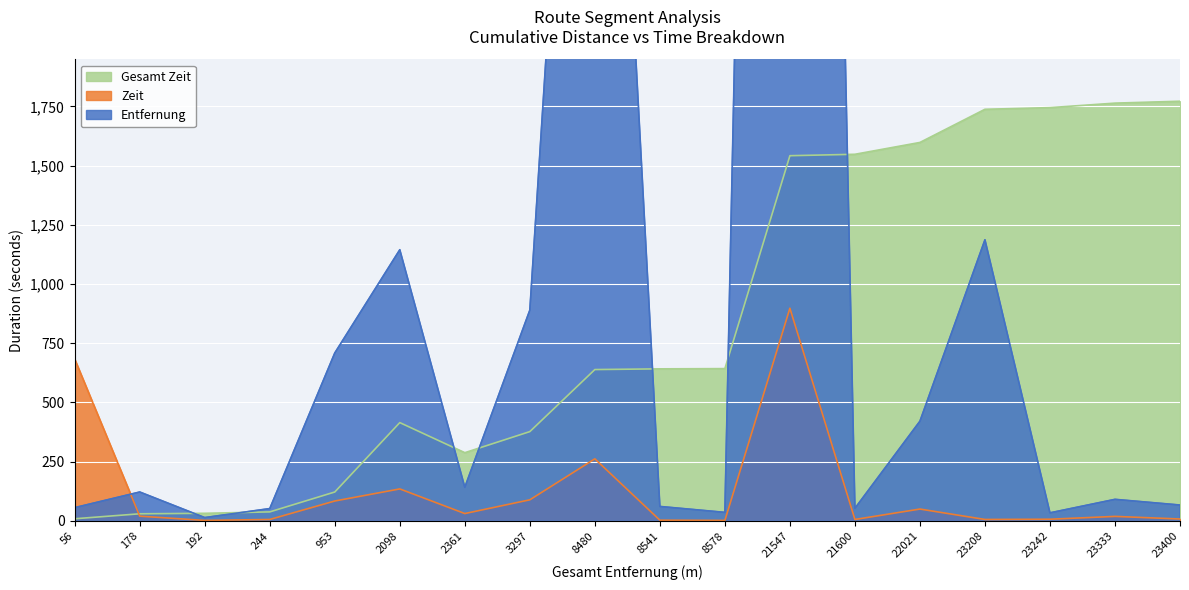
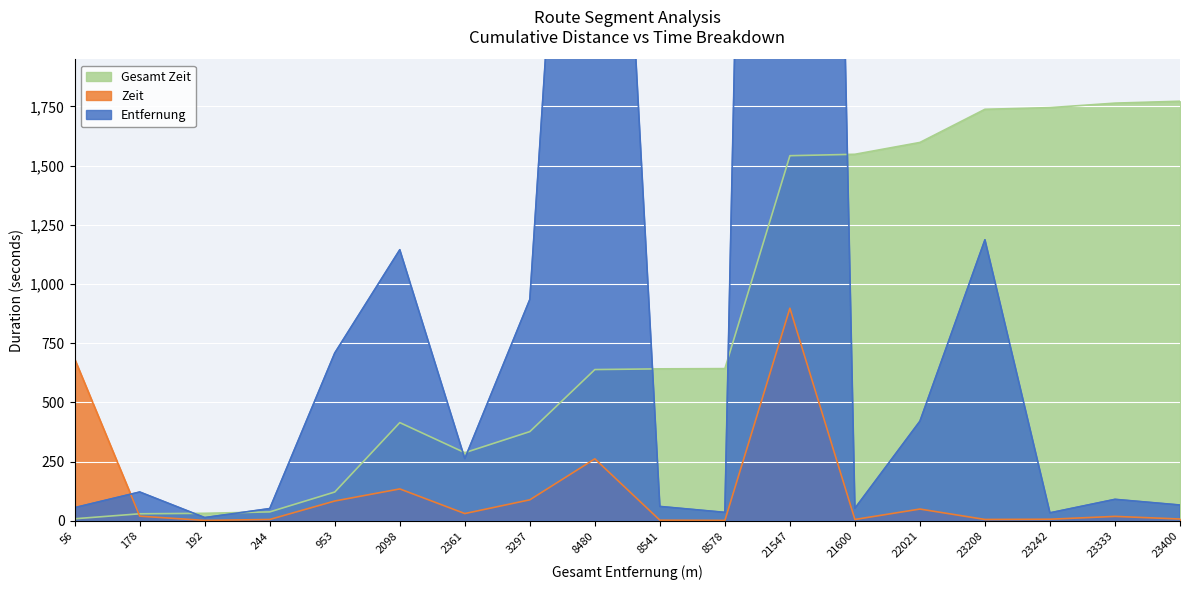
  {
    "Gesamt Zeit": {
      "56": "10",
      "192": "30",
      "244": "40",
      "953": "120",
      "2098": "420",
      "2361": "290",
      "3297": "380",
      "8480": "640",
      "8541": "640",
      "8578": "640",
      "21547": "1,540",
      "21600": "1,550",
      "22021": "1,600",
      "23208": "1,740",
      "23242": "1,750",
      "23333": "1,760",
      "23400": "1,770"
    },
    "Zeit": {
      "56": "680",
      "192": "0",
      "244": "10",
      "953": "80",
      "2098": "140",
      "2361": "30",
      "3297": "90",
      "8480": "260",
      "8541": "0",
      "8578": "0",
      "21547": "900",
      "21600": "10",
      "22021": "50",
      "23208": "10",
      "23242": "10",
      "23333": "20",
      "23400": "10"
    },
    "Entfernung": {
      "56": "60",
      "178": "120",
      "192": "10",
      "244": "50",
      "953": "710",
      "2098": "1,150",
-     "2361": "140",
-     "3297": "890",
+     "2361": "260",
+     "3297": "940",
      "8541": "60",
      "8578": "40",
      "21600": "50",
      "22021": "420",
      "23208": "1,190",
      "23242": "30",
      "23333": "90",
      "23400": "70"
    }
  }
